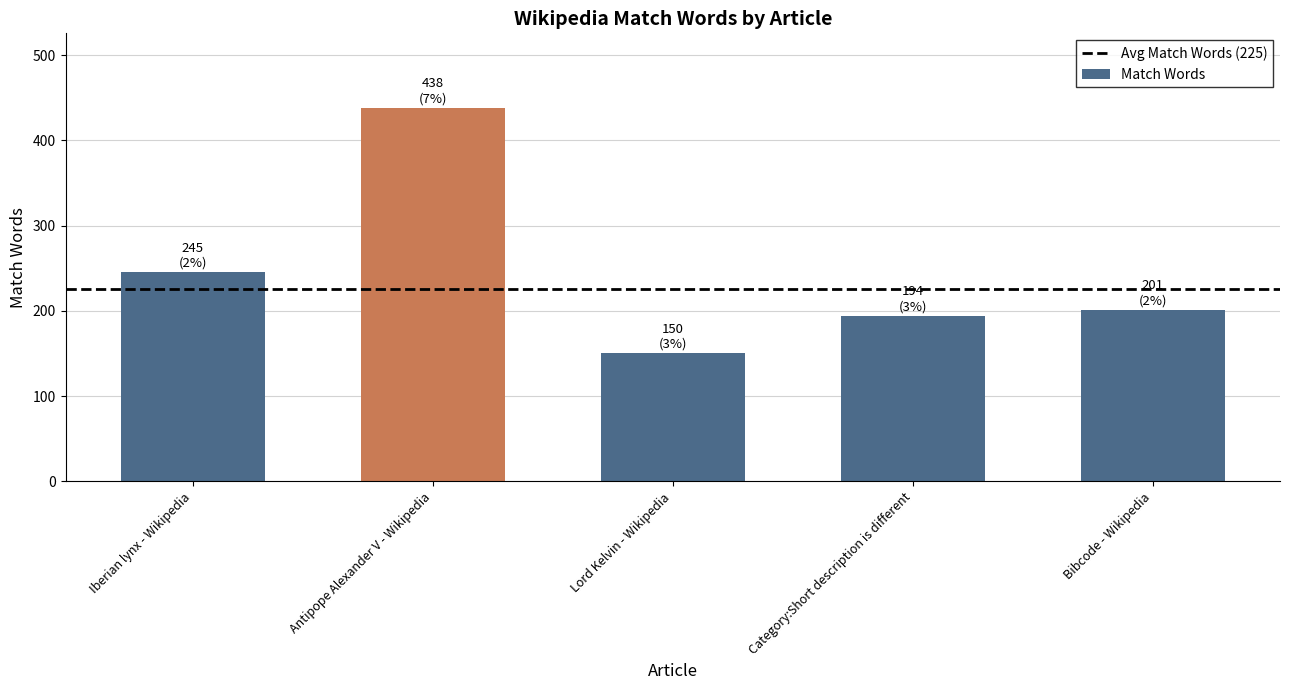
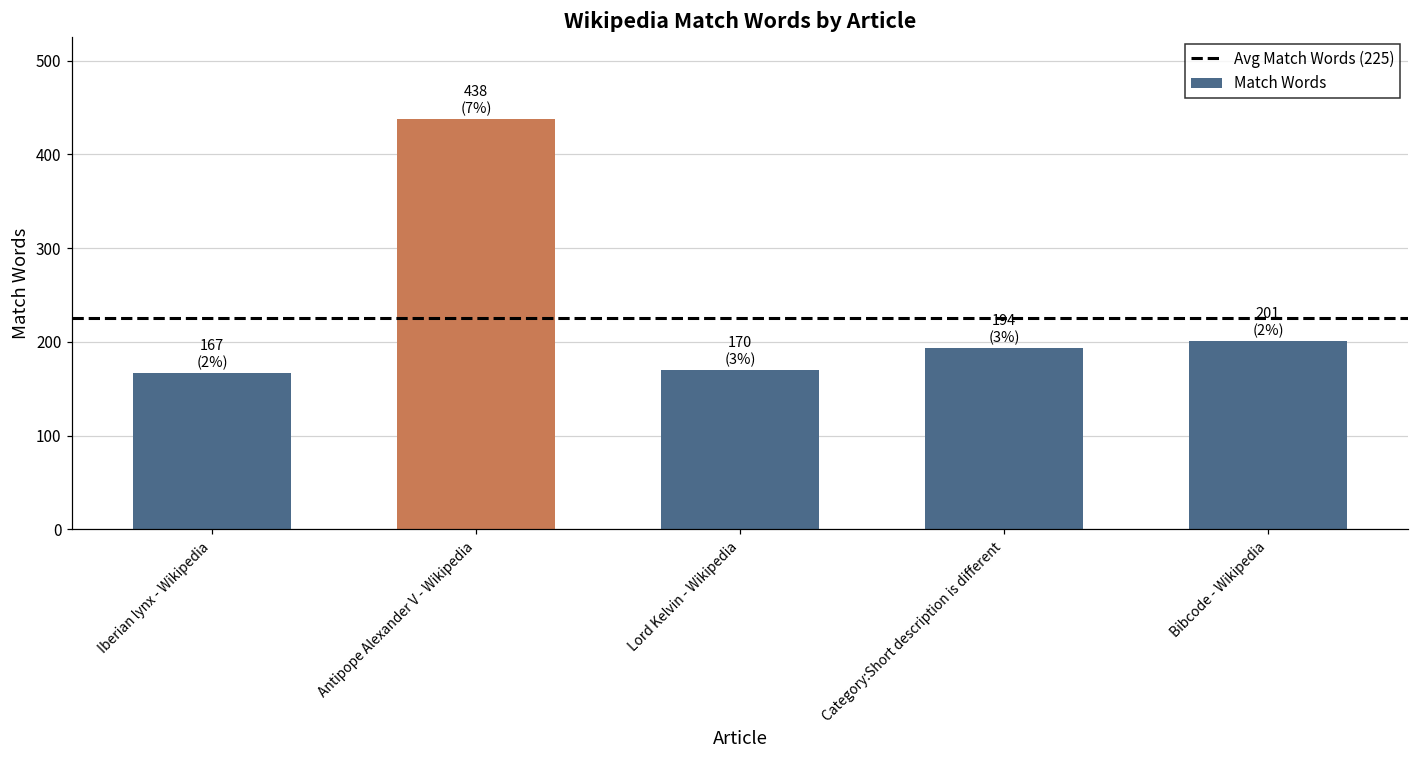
  {
-   "Iberian lynx - Wikipedia": 245,
+   "Iberian lynx - Wikipedia": 167,
    "Antipope Alexander V - Wikipedia": 438,
-   "Lord Kelvin - Wikipedia": 150,
+   "Lord Kelvin - Wikipedia": 170,
    "Category:Short description is different": 194,
    "Bibcode - Wikipedia": 201
  }
